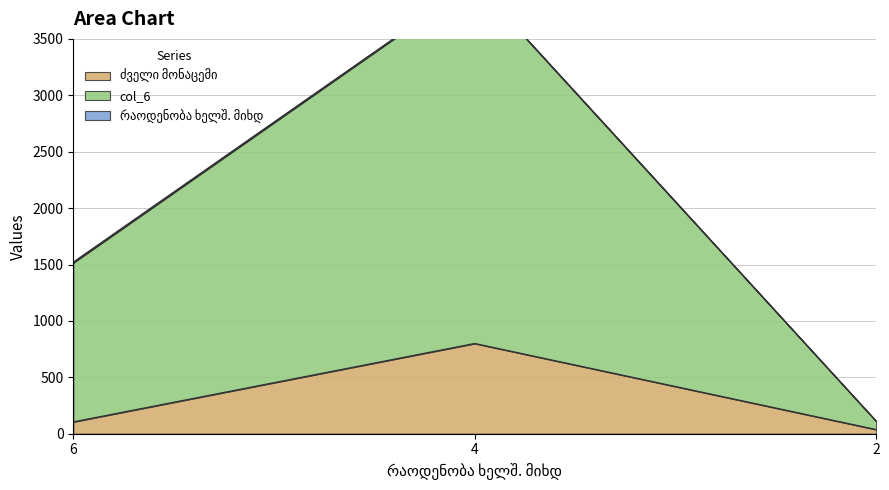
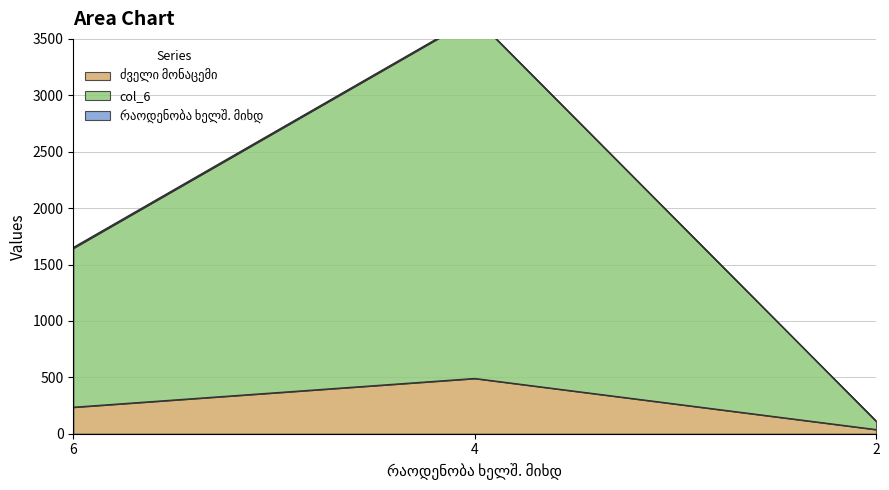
  {
    "ძველი მონაცემი": {
-     "6": 110,
-     "4": 800,
+     "6": 240,
+     "4": 490,
      "2": 40
    }
  }
